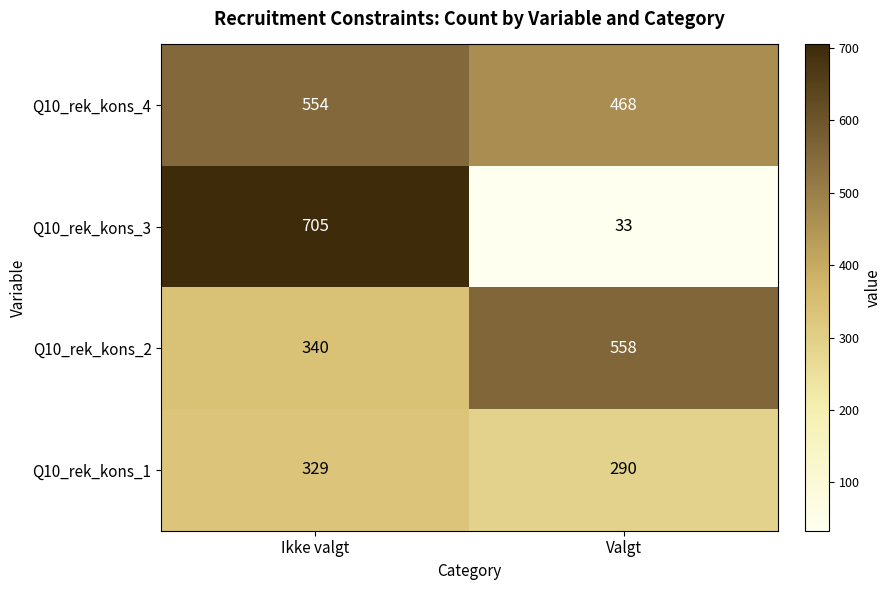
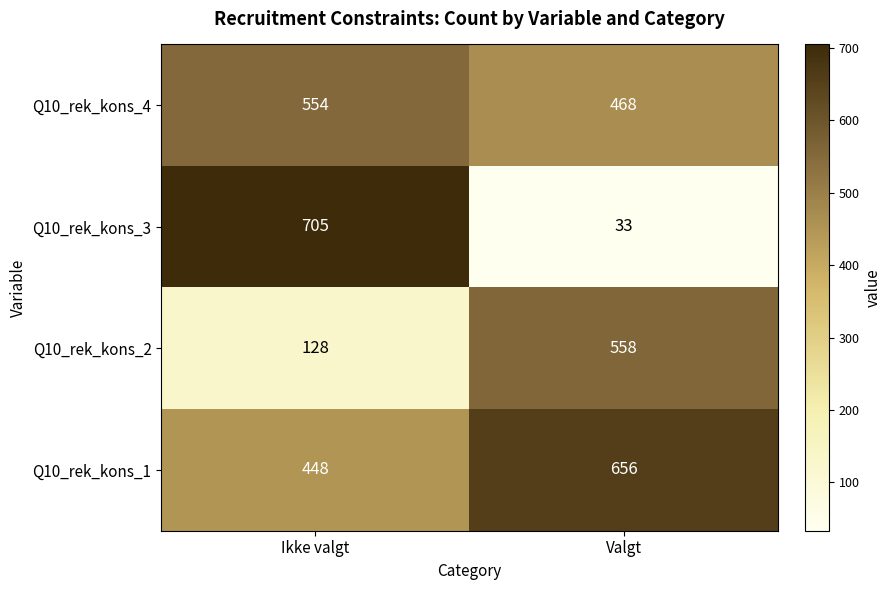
  {
    "Q10_rek_kons_4": {
      "Ikke valgt": 554,
      "Valgt": 468
    },
    "Q10_rek_kons_3": {
      "Ikke valgt": 705,
      "Valgt": 33
    },
    "Q10_rek_kons_2": {
-     "Ikke valgt": 340,
+     "Ikke valgt": 128,
      "Valgt": 558
    },
    "Q10_rek_kons_1": {
-     "Ikke valgt": 329,
-     "Valgt": 290
+     "Ikke valgt": 448,
+     "Valgt": 656
    }
  }
